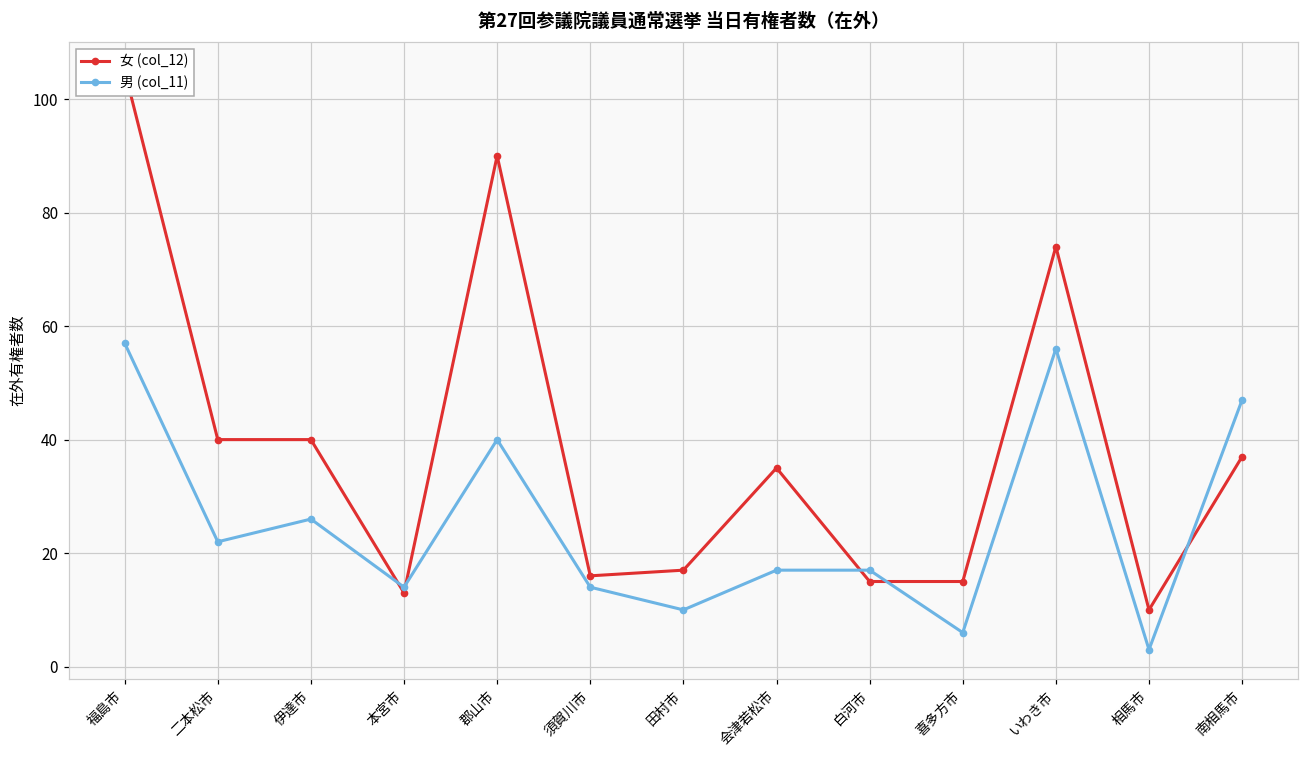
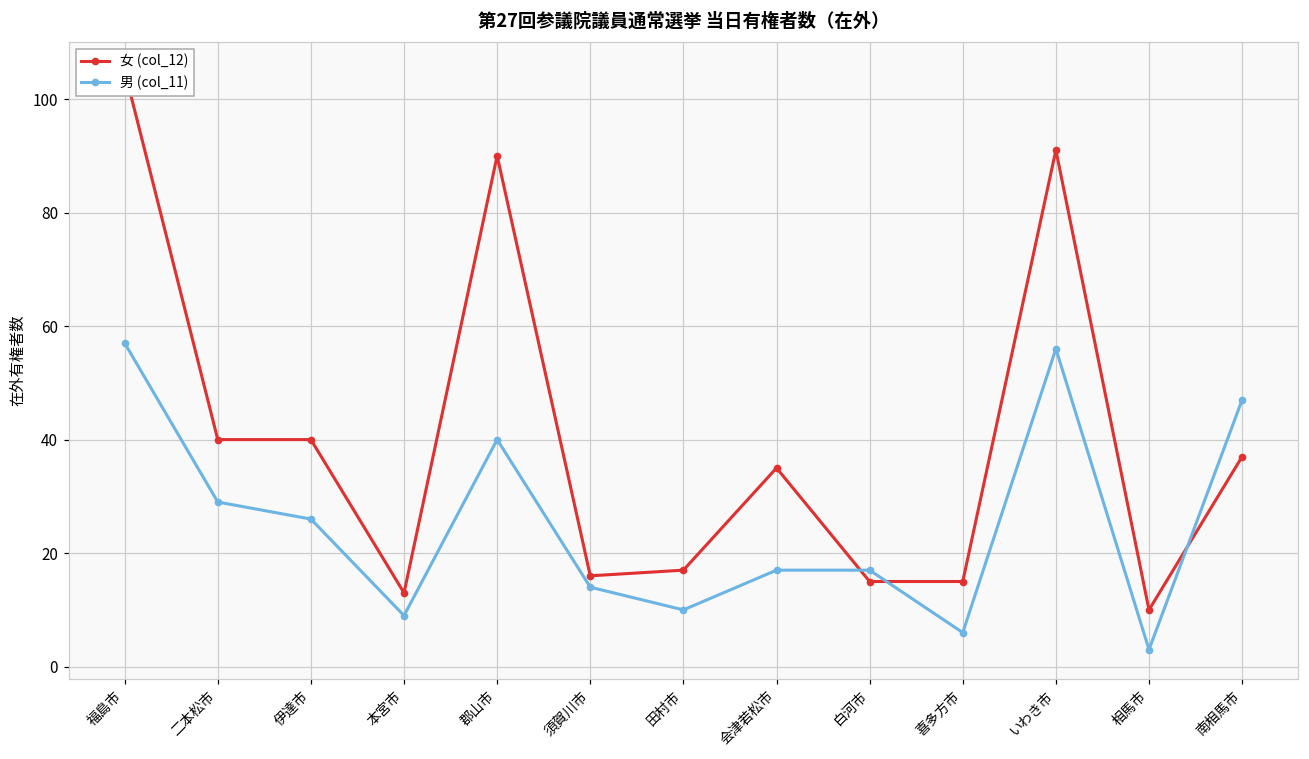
  {
    "女 (col_12)": {
      "二本松市": 40,
      "伊達市": 40,
      "本宮市": 13,
      "郡山市": 90,
      "須賀川市": 16,
      "田村市": 17,
      "会津若松市": 35,
      "白河市": 15,
      "喜多方市": 15,
-     "いわき市": 74,
+     "いわき市": 91,
      "相馬市": 10,
      "南相馬市": 37
    },
    "男 (col_11)": {
      "福島市": 57,
-     "二本松市": 22,
+     "二本松市": 29,
      "伊達市": 26,
-     "本宮市": 14,
+     "本宮市": 9,
      "郡山市": 40,
      "須賀川市": 14,
      "田村市": 10,
      "会津若松市": 17,
      "白河市": 17,
      "喜多方市": 6,
      "いわき市": 56,
      "相馬市": 3,
      "南相馬市": 47
    }
  }
